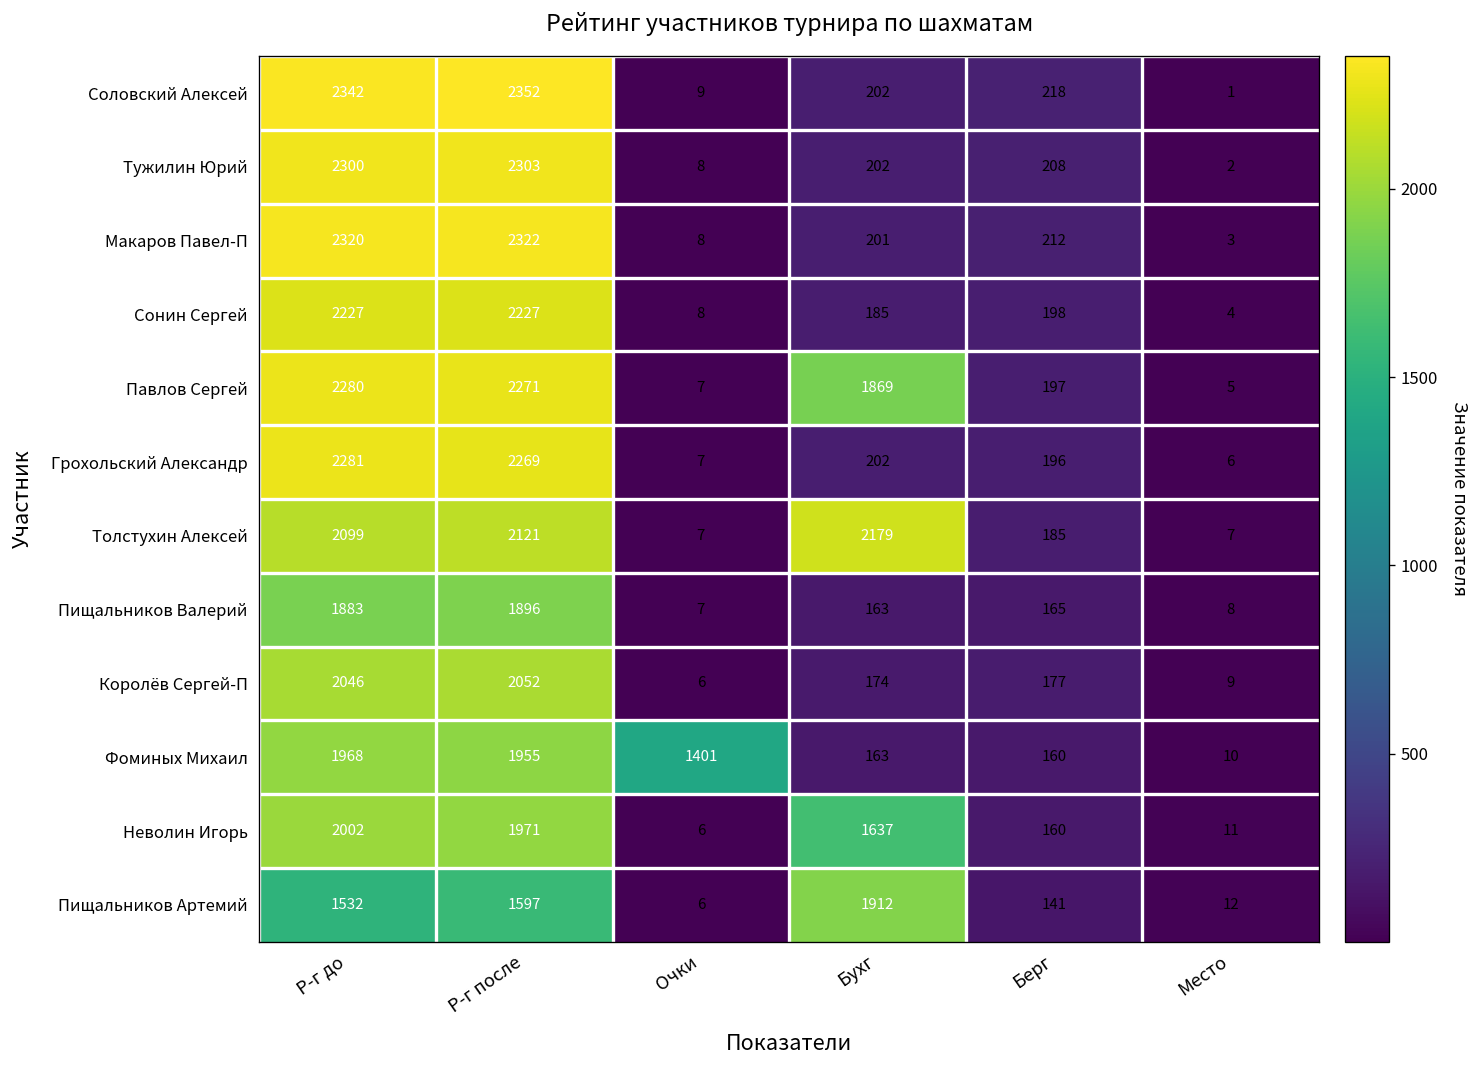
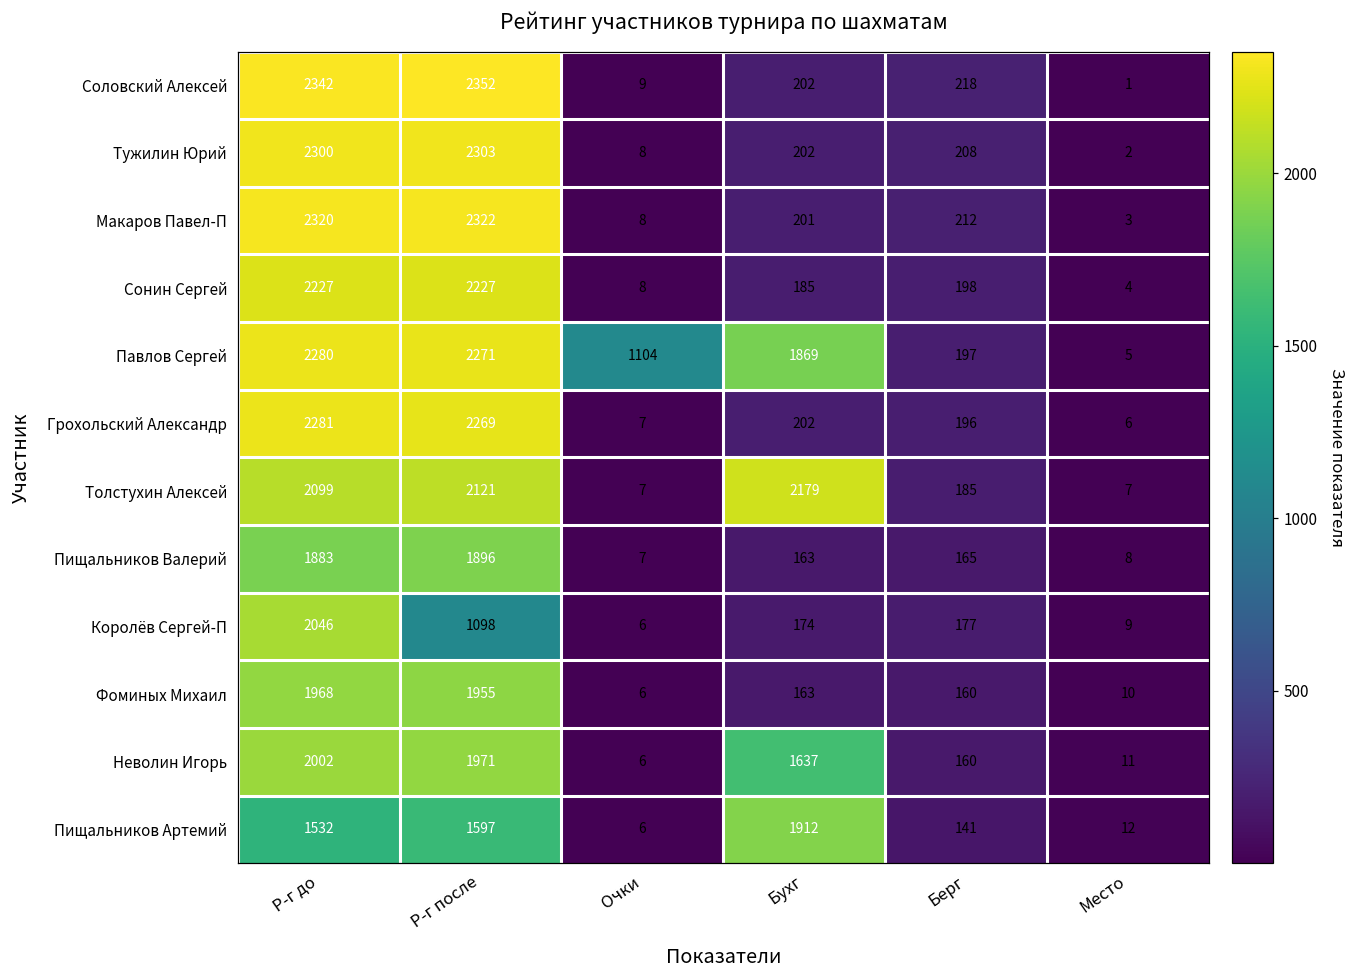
  {
    "Соловский Алексей": {
      "Р-г до": 2342,
      "Р-г после": 2352,
      "Очки": 9,
      "Бухг": 202,
      "Берг": 218,
      "Место": 1
    },
    "Тужилин Юрий": {
      "Р-г до": 2300,
      "Р-г после": 2303,
      "Очки": 8,
      "Бухг": 202,
      "Берг": 208,
      "Место": 2
    },
    "Макаров Павел-П": {
      "Р-г до": 2320,
      "Р-г после": 2322,
      "Очки": 8,
      "Бухг": 201,
      "Берг": 212,
      "Место": 3
    },
    "Сонин Сергей": {
      "Р-г до": 2227,
      "Р-г после": 2227,
      "Очки": 8,
      "Бухг": 185,
      "Берг": 198,
      "Место": 4
    },
    "Павлов Сергей": {
      "Р-г до": 2280,
      "Р-г после": 2271,
-     "Очки": 7,
+     "Очки": 1104,
      "Бухг": 1869,
      "Берг": 197,
      "Место": 5
    },
    "Грохольский Александр": {
      "Р-г до": 2281,
      "Р-г после": 2269,
      "Очки": 7,
      "Бухг": 202,
      "Берг": 196,
      "Место": 6
    },
    "Толстухин Алексей": {
      "Р-г до": 2099,
      "Р-г после": 2121,
      "Очки": 7,
      "Бухг": 2179,
      "Берг": 185,
      "Место": 7
    },
    "Пищальников Валерий": {
      "Р-г до": 1883,
      "Р-г после": 1896,
      "Очки": 7,
      "Бухг": 163,
      "Берг": 165,
      "Место": 8
    },
    "Королёв Сергей-П": {
      "Р-г до": 2046,
-     "Р-г после": 2052,
+     "Р-г после": 1098,
      "Очки": 6,
      "Бухг": 174,
      "Берг": 177,
      "Место": 9
    },
    "Фоминых Михаил": {
      "Р-г до": 1968,
      "Р-г после": 1955,
-     "Очки": 1401,
+     "Очки": 6,
      "Бухг": 163,
      "Берг": 160,
      "Место": 10
    },
    "Неволин Игорь": {
      "Р-г до": 2002,
      "Р-г после": 1971,
      "Очки": 6,
      "Бухг": 1637,
      "Берг": 160,
      "Место": 11
    },
    "Пищальников Артемий": {
      "Р-г до": 1532,
      "Р-г после": 1597,
      "Очки": 6,
      "Бухг": 1912,
      "Берг": 141,
      "Место": 12
    }
  }
